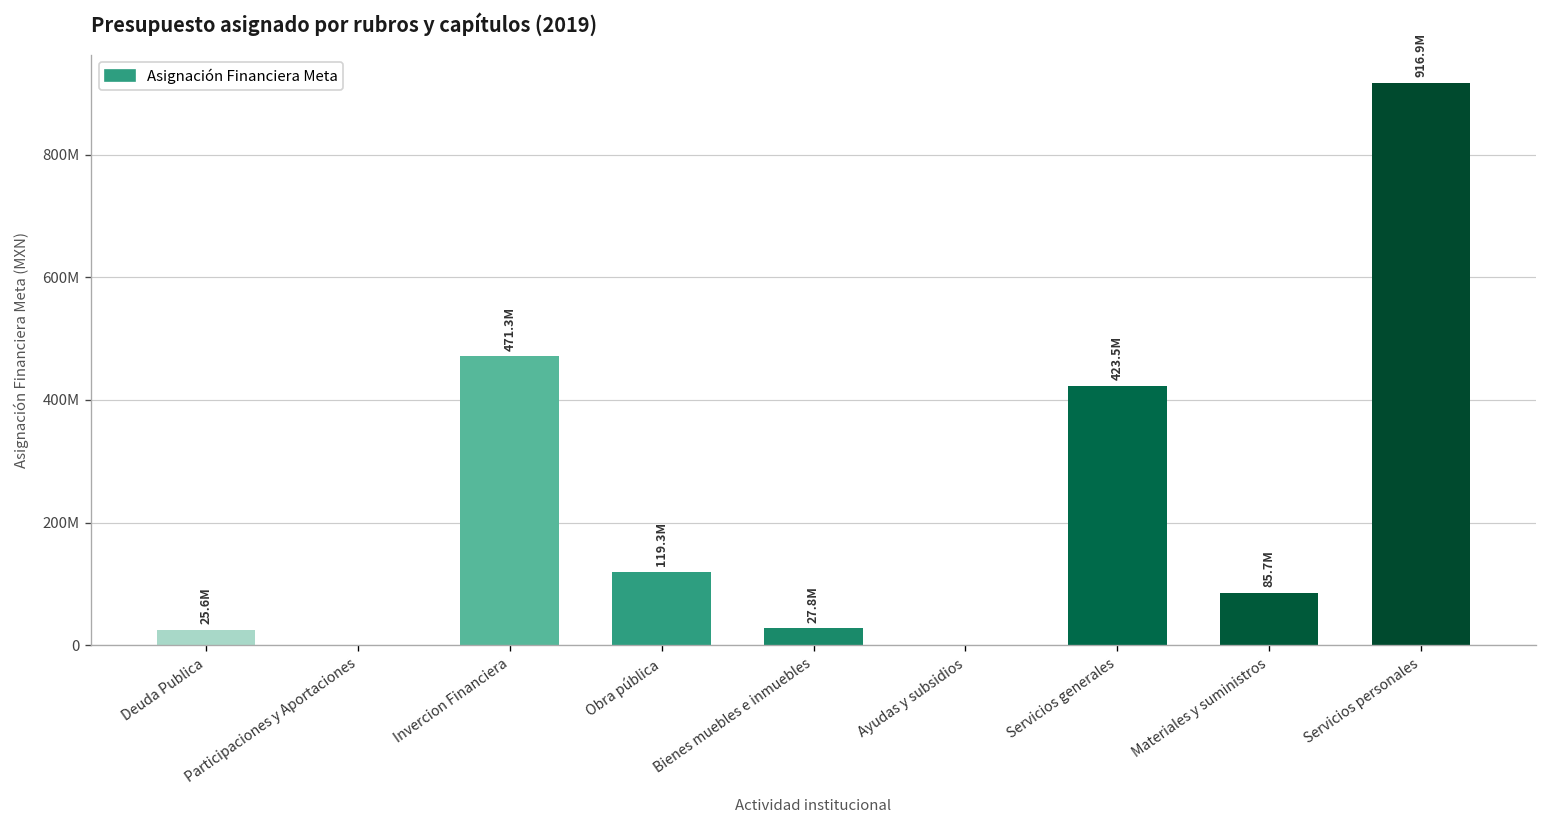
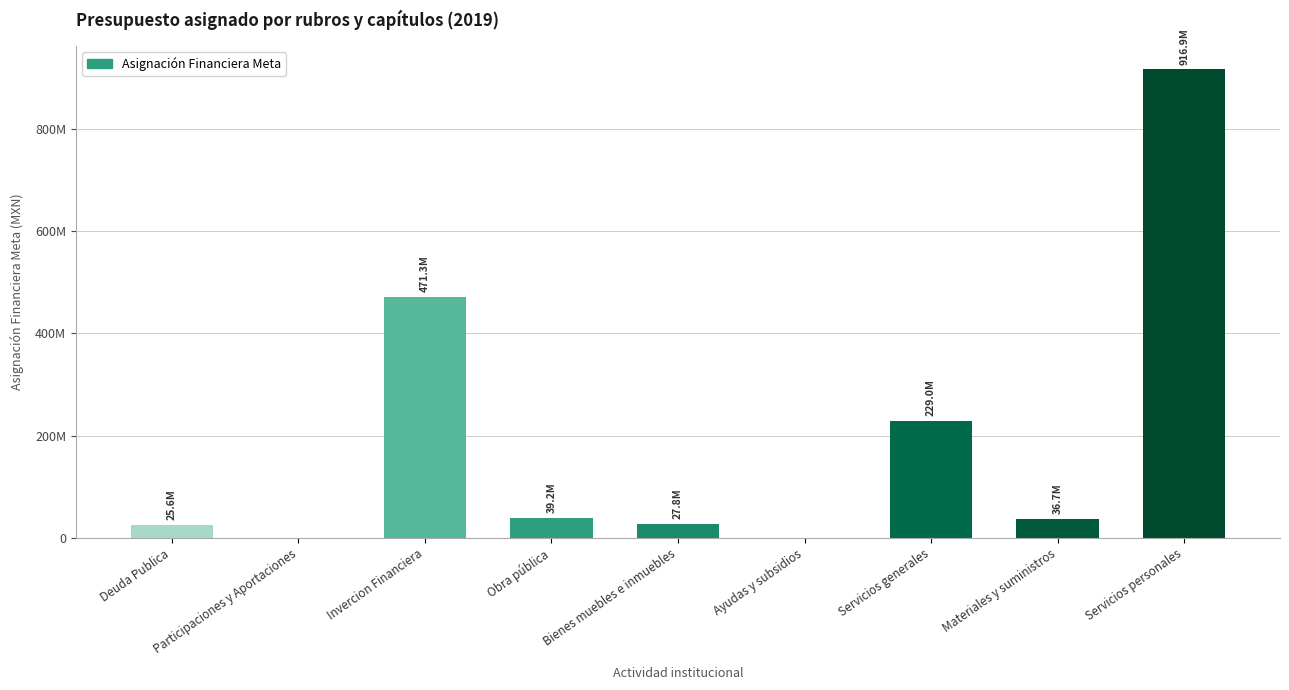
  {
    "Deuda Publica": "25.6M",
    "Invercion Financiera": "471.3M",
-   "Obra pública": "119.3M",
+   "Obra pública": "39.2M",
    "Bienes muebles e inmuebles": "27.8M",
-   "Servicios generales": "423.5M",
-   "Materiales y suministros": "85.7M",
+   "Servicios generales": "229.0M",
+   "Materiales y suministros": "36.7M",
    "Servicios personales": "916.9M"
  }
